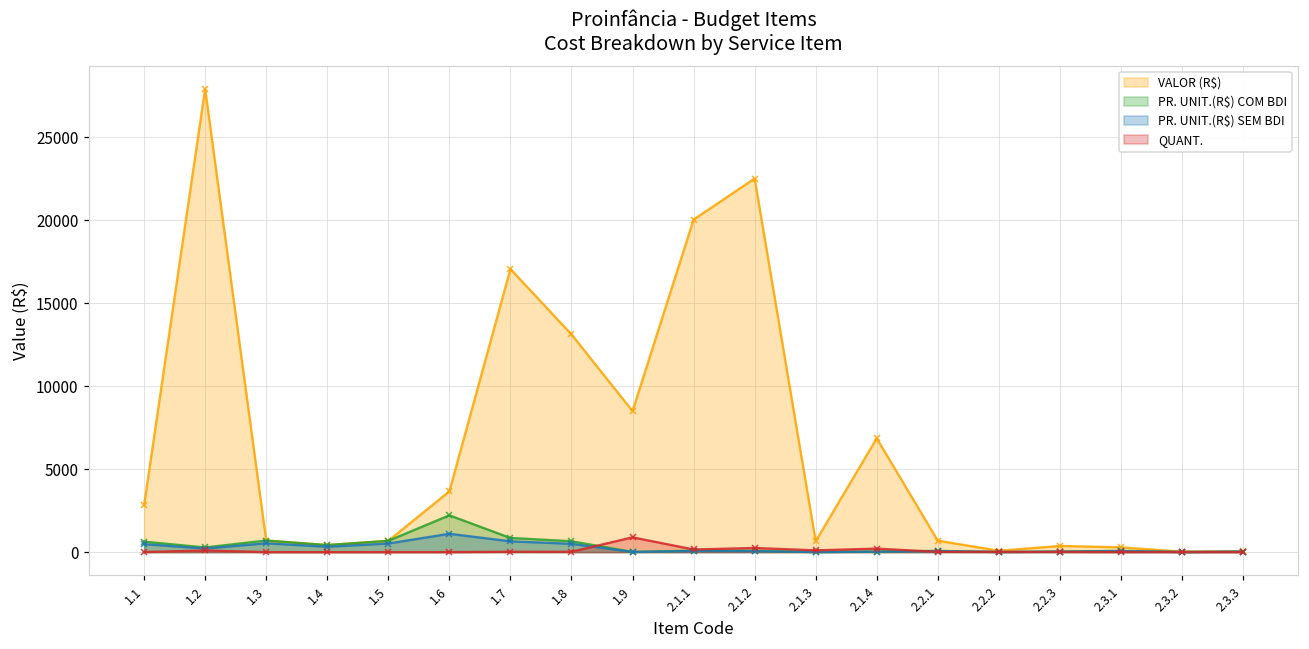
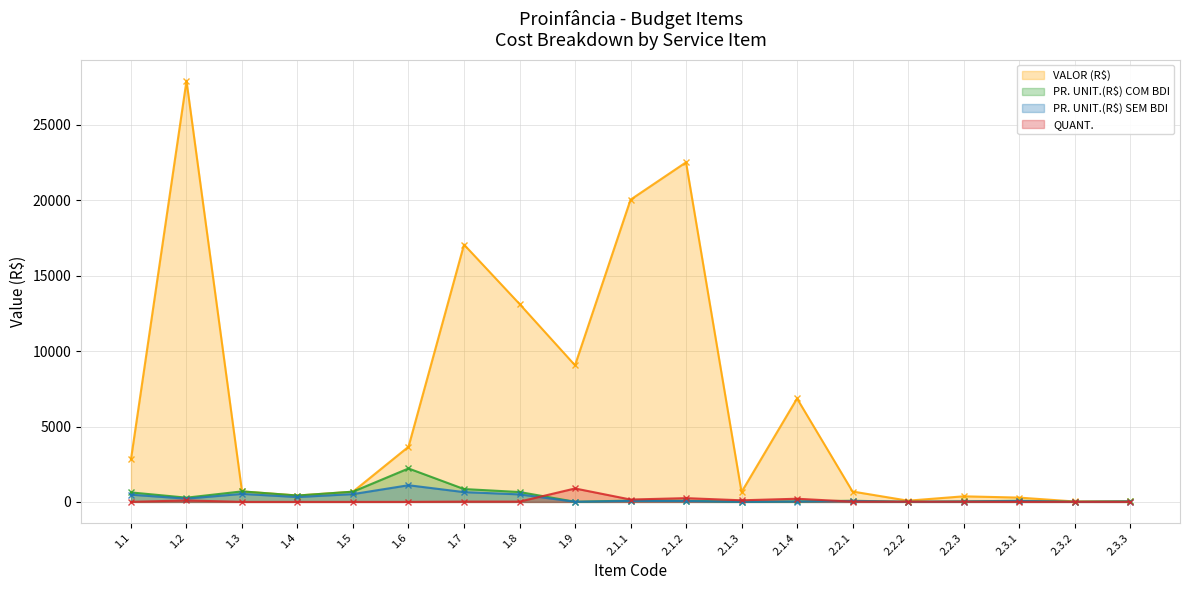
  {
    "VALOR (R$)": {
      "1.1": 2800,
      "1.2": 27900,
      "1.6": 3700,
      "1.7": 17100,
      "1.8": 13100,
-     "1.9": 8500,
+     "1.9": 9100,
      "2.1.1": 20000,
      "2.1.2": 22500,
      "2.1.3": 700,
      "2.1.4": 6900,
      "2.2.1": 700,
      "2.2.3": 400,
      "2.3.1": 300
    },
    "PR. UNIT.(R$) COM BDI": {
      "1.6": 2200,
      "1.7": 900
    },
    "PR. UNIT.(R$) SEM BDI": {
      "1.6": 1100,
      "1.7": 700
    },
    "QUANT.": {
      "1.1": 0,
      "1.3": 0,
      "1.4": 0,
      "1.5": 0,
      "1.6": 0,
      "1.7": 0,
      "1.8": 0,
      "1.9": 900,
      "2.1.2": 300,
      "2.1.4": 200
    }
  }
